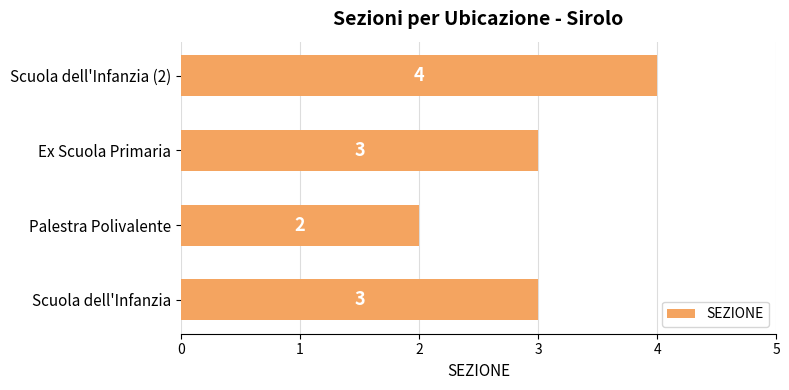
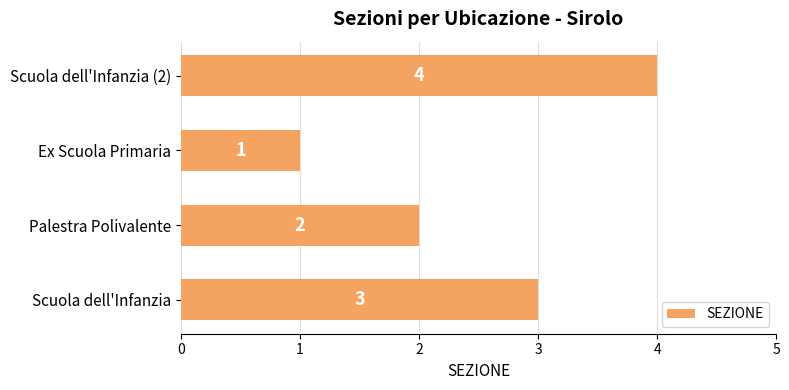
  {
    "Scuola dell'Infanzia (2)": 4,
-   "Ex Scuola Primaria": 3,
+   "Ex Scuola Primaria": 1,
    "Palestra Polivalente": 2,
    "Scuola dell'Infanzia": 3
  }
